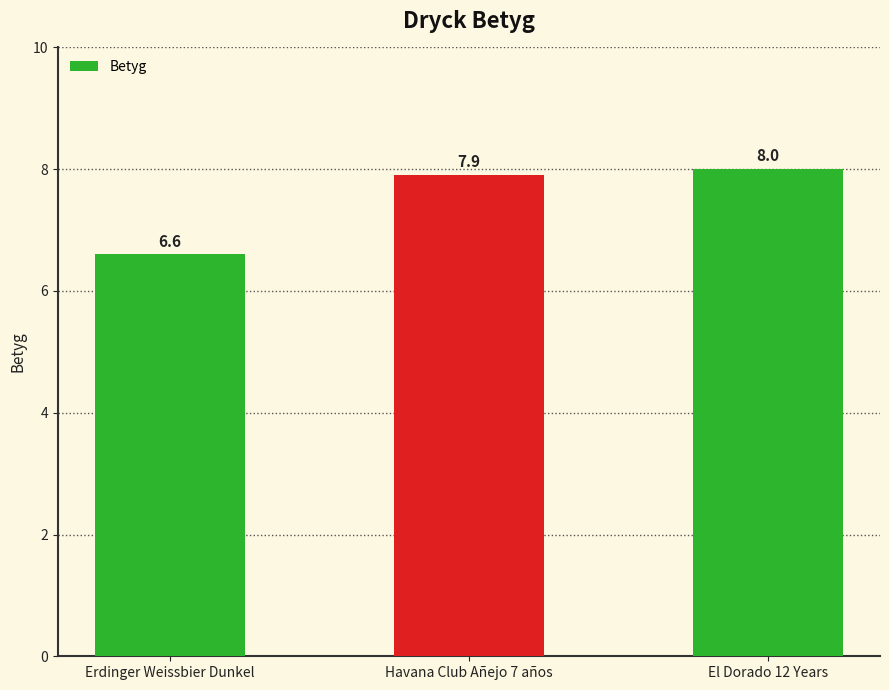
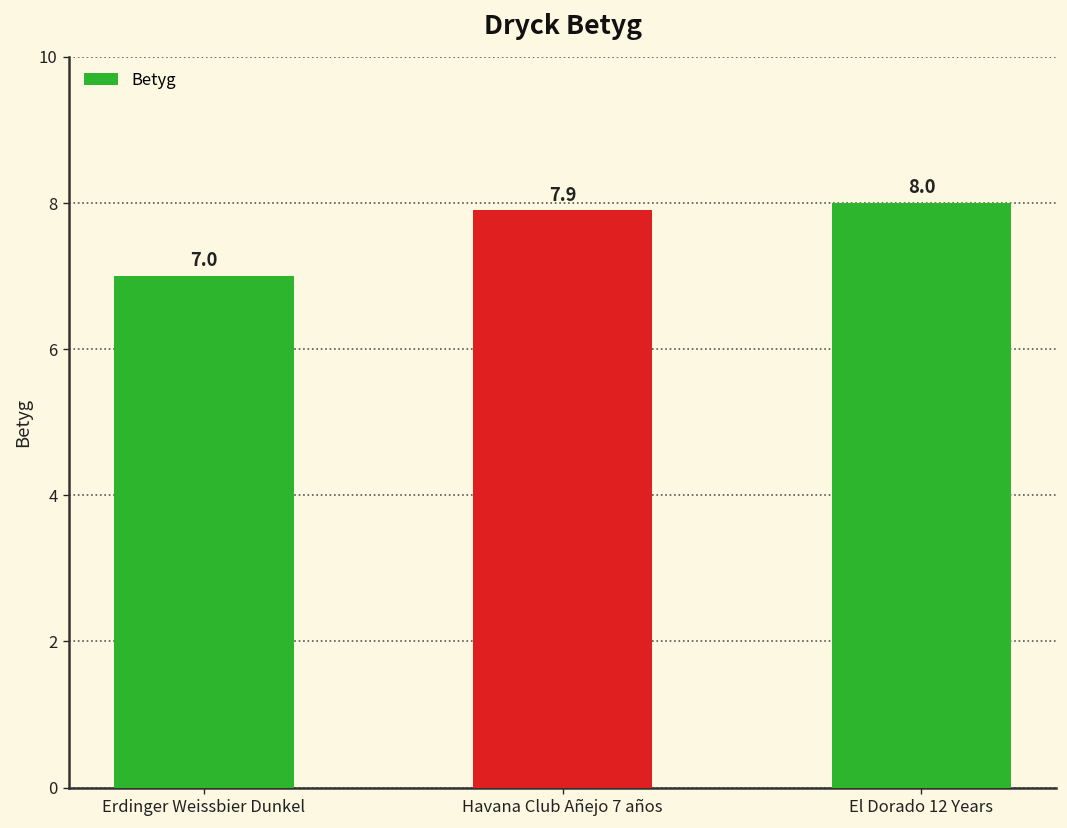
  {
-   "Erdinger Weissbier Dunkel": 6.6,
+   "Erdinger Weissbier Dunkel": 7.0,
    "Havana Club Añejo 7 años": 7.9,
    "El Dorado 12 Years": 8.0
  }
